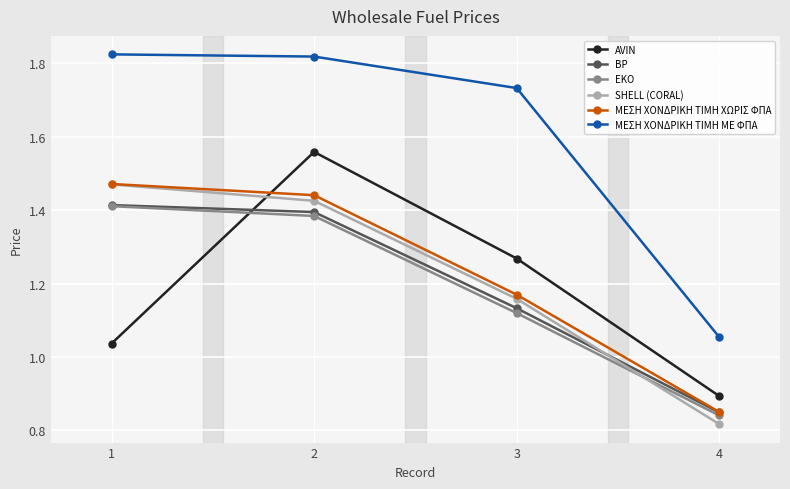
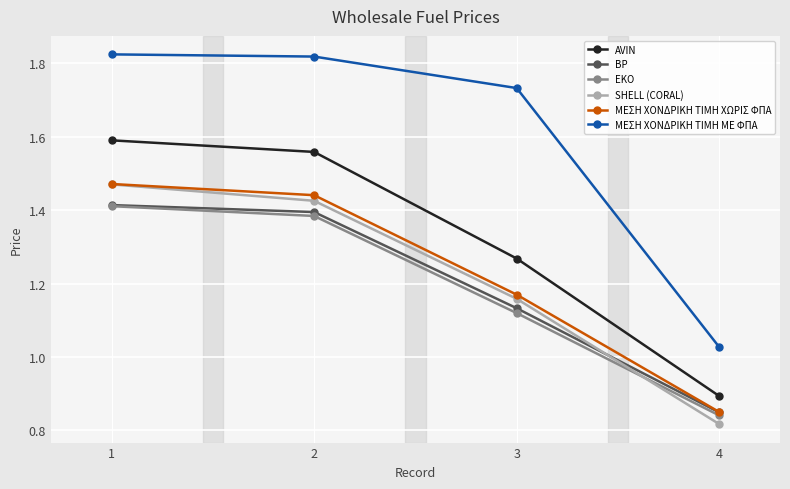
  {
    "AVIN": {
-     "1": 1.04,
+     "1": 1.59,
      "2": 1.56,
      "3": 1.27,
      "4": 0.89
    },
    "BP": {
      "2": 1.40,
      "3": 1.13
    },
    "ΜΕΣΗ ΧΟΝΔΡΙΚΗ ΤΙΜΗ ΧΩΡΙΣ ΦΠΑ": {
      "2": 1.44,
      "3": 1.17
    },
    "ΜΕΣΗ ΧΟΝΔΡΙΚΗ ΤΙΜΗ ΜΕ ΦΠΑ": {
      "1": 1.82,
      "2": 1.82,
      "3": 1.73,
-     "4": 1.05
+     "4": 1.03
    }
  }
